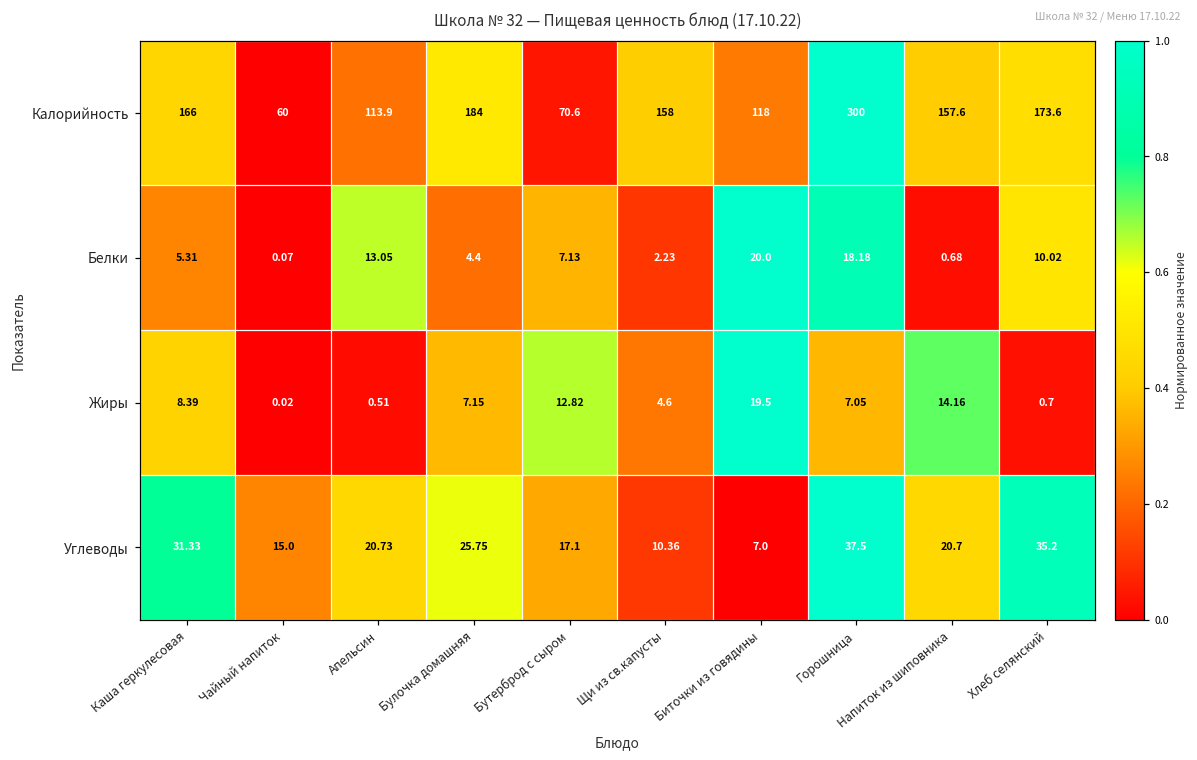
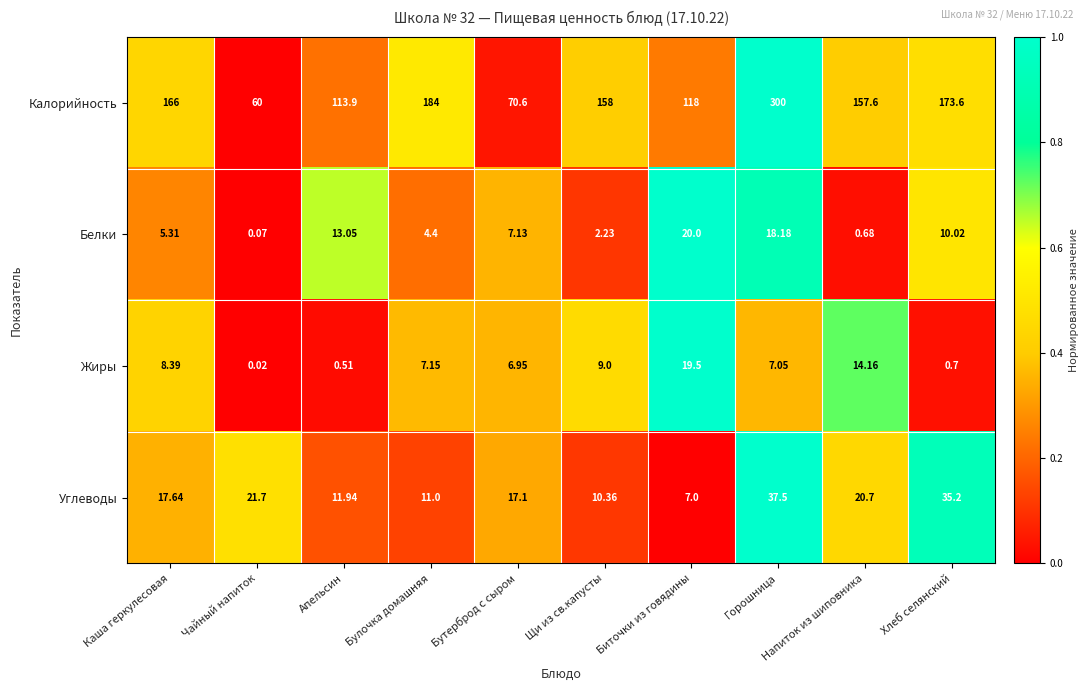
  {
    "Калорийность": {
      "Каша геркулесовая": 166,
      "Чайный напиток": 60,
      "Апельсин": 113.9,
      "Булочка домашняя": 184,
      "Бутерброд с сыром": 70.6,
      "Щи из св.капусты": 158,
      "Биточки из говядины": 118,
      "Горошница": 300,
      "Напиток из шиповника": 157.6,
      "Хлеб селянский": 173.6
    },
    "Белки": {
      "Каша геркулесовая": 5.31,
      "Чайный напиток": 0.07,
      "Апельсин": 13.05,
      "Булочка домашняя": 4.4,
      "Бутерброд с сыром": 7.13,
      "Щи из св.капусты": 2.23,
      "Биточки из говядины": 20.0,
      "Горошница": 18.18,
      "Напиток из шиповника": 0.68,
      "Хлеб селянский": 10.02
    },
    "Жиры": {
      "Каша геркулесовая": 8.39,
      "Чайный напиток": 0.02,
      "Апельсин": 0.51,
      "Булочка домашняя": 7.15,
-     "Бутерброд с сыром": 12.82,
-     "Щи из св.капусты": 4.6,
+     "Бутерброд с сыром": 6.95,
+     "Щи из св.капусты": 9.0,
      "Биточки из говядины": 19.5,
      "Горошница": 7.05,
      "Напиток из шиповника": 14.16,
      "Хлеб селянский": 0.7
    },
    "Углеводы": {
-     "Каша геркулесовая": 31.33,
-     "Чайный напиток": 15.0,
-     "Апельсин": 20.73,
-     "Булочка домашняя": 25.75,
+     "Каша геркулесовая": 17.64,
+     "Чайный напиток": 21.7,
+     "Апельсин": 11.94,
+     "Булочка домашняя": 11.0,
      "Бутерброд с сыром": 17.1,
      "Щи из св.капусты": 10.36,
      "Биточки из говядины": 7.0,
      "Горошница": 37.5,
      "Напиток из шиповника": 20.7,
      "Хлеб селянский": 35.2
    }
  }
